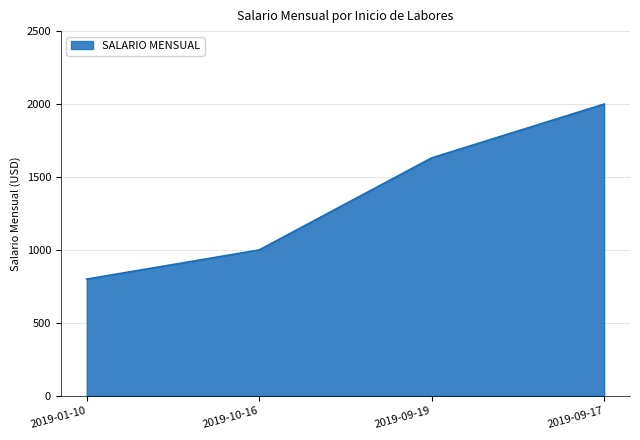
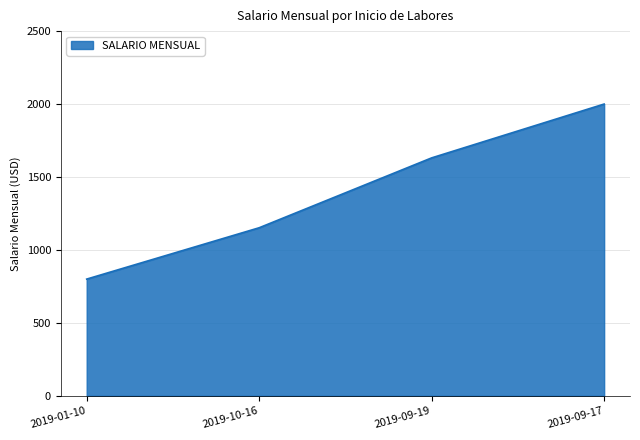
  {
    "2019-01-10": 800,
-   "2019-10-16": 1000,
+   "2019-10-16": 1150,
    "2019-09-19": 1630,
    "2019-09-17": 2000
  }
